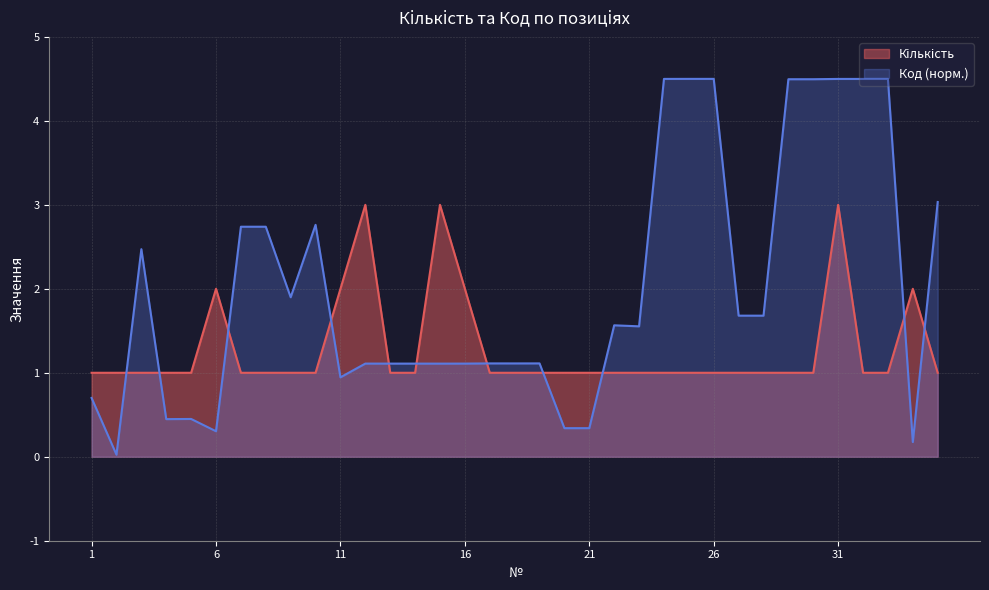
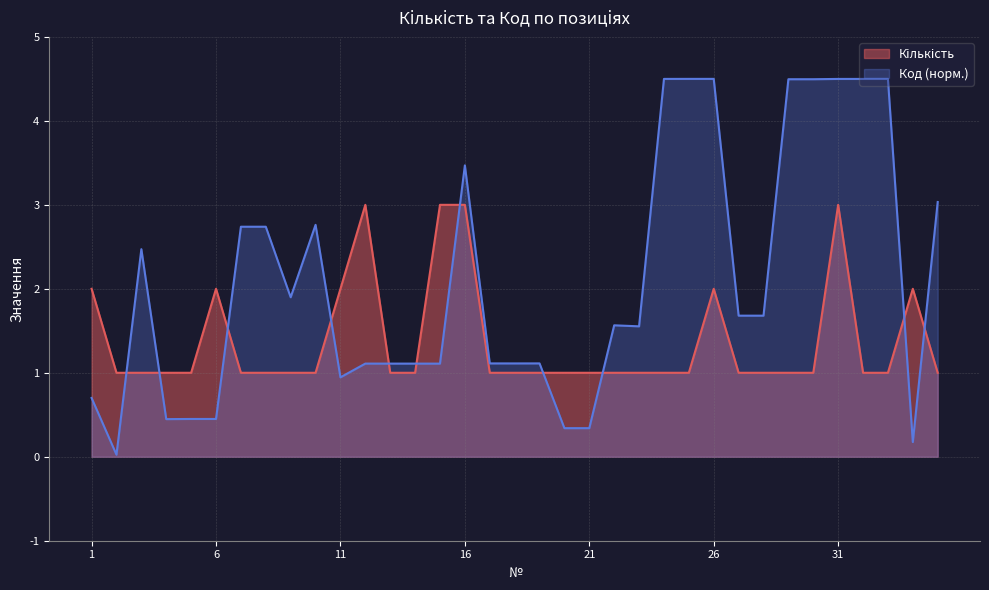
  {
    "Кількість": {
-     "1": 1,
+     "1": 2,
      "6": 2,
      "11": 2,
-     "16": 2,
+     "16": 3,
      "21": 1,
-     "26": 1,
+     "26": 2,
      "31": 3
    },
    "Код (норм.)": {
      "1": 0.7,
-     "6": 0.3,
+     "6": 0.4,
      "11": 0.9,
-     "16": 1.1,
+     "16": 3.5,
      "21": 0.3,
      "26": 4.5,
      "31": 4.5
    }
  }
